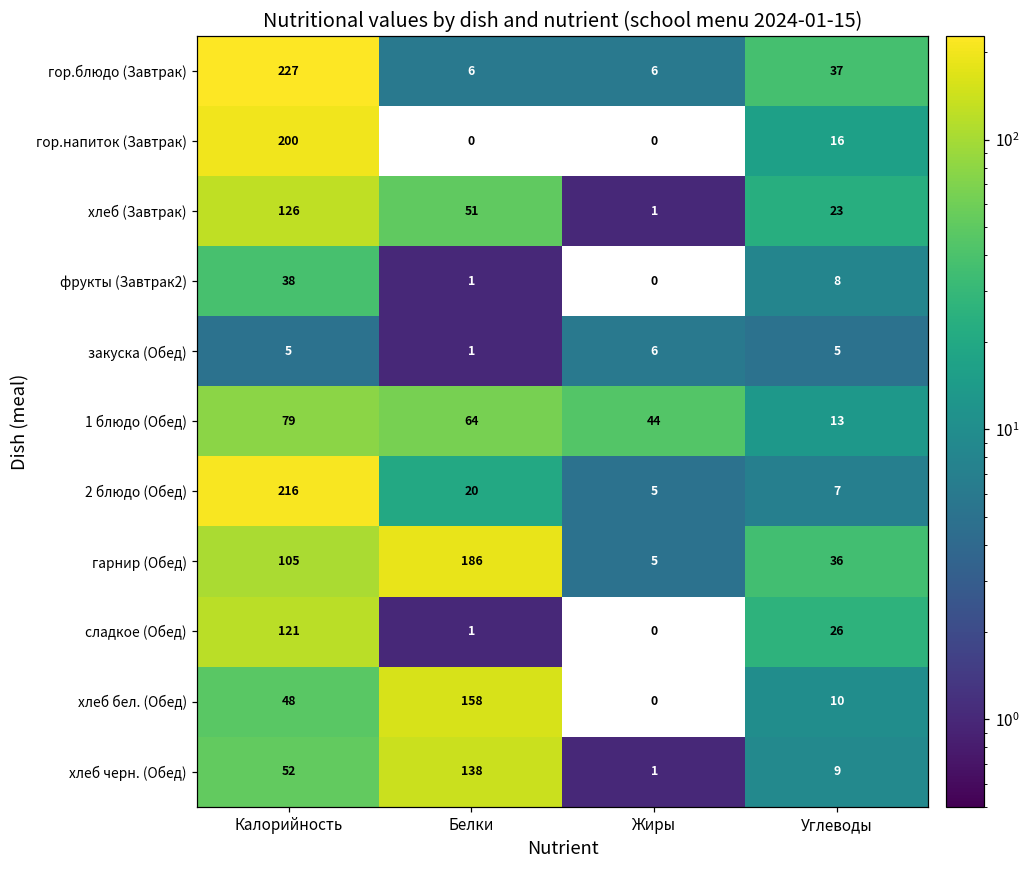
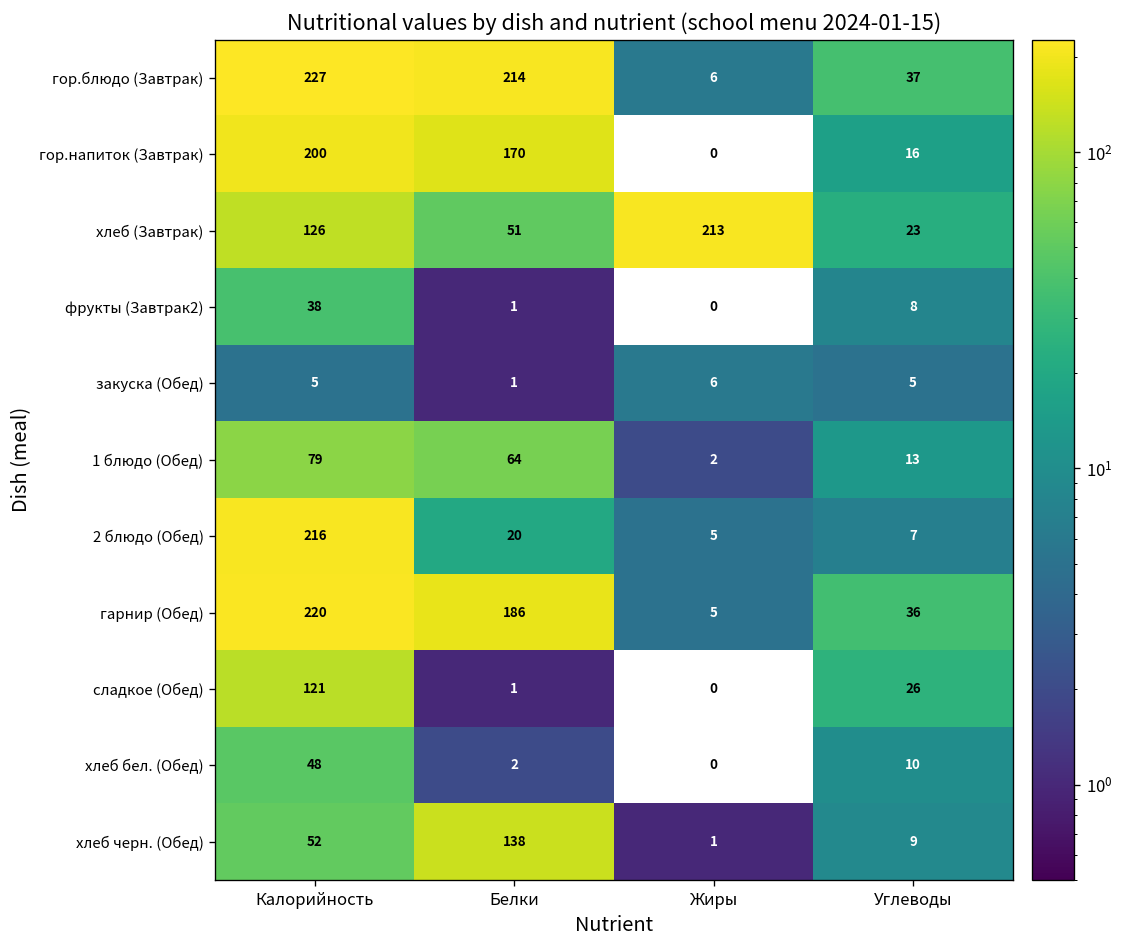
  {
    "гор.блюдо (Завтрак)": {
      "Калорийность": 227,
-     "Белки": 6,
+     "Белки": 214,
      "Жиры": 6,
      "Углеводы": 37
    },
    "гор.напиток (Завтрак)": {
      "Калорийность": 200,
-     "Белки": 0,
+     "Белки": 170,
      "Жиры": 0,
      "Углеводы": 16
    },
    "хлеб (Завтрак)": {
      "Калорийность": 126,
      "Белки": 51,
-     "Жиры": 1,
+     "Жиры": 213,
      "Углеводы": 23
    },
    "фрукты (Завтрак2)": {
      "Калорийность": 38,
      "Белки": 1,
      "Жиры": 0,
      "Углеводы": 8
    },
    "закуска (Обед)": {
      "Калорийность": 5,
      "Белки": 1,
      "Жиры": 6,
      "Углеводы": 5
    },
    "1 блюдо (Обед)": {
      "Калорийность": 79,
      "Белки": 64,
-     "Жиры": 44,
+     "Жиры": 2,
      "Углеводы": 13
    },
    "2 блюдо (Обед)": {
      "Калорийность": 216,
      "Белки": 20,
      "Жиры": 5,
      "Углеводы": 7
    },
    "гарнир (Обед)": {
-     "Калорийность": 105,
+     "Калорийность": 220,
      "Белки": 186,
      "Жиры": 5,
      "Углеводы": 36
    },
    "сладкое (Обед)": {
      "Калорийность": 121,
      "Белки": 1,
      "Жиры": 0,
      "Углеводы": 26
    },
    "хлеб бел. (Обед)": {
      "Калорийность": 48,
-     "Белки": 158,
+     "Белки": 2,
      "Жиры": 0,
      "Углеводы": 10
    },
    "хлеб черн. (Обед)": {
      "Калорийность": 52,
      "Белки": 138,
      "Жиры": 1,
      "Углеводы": 9
    }
  }
